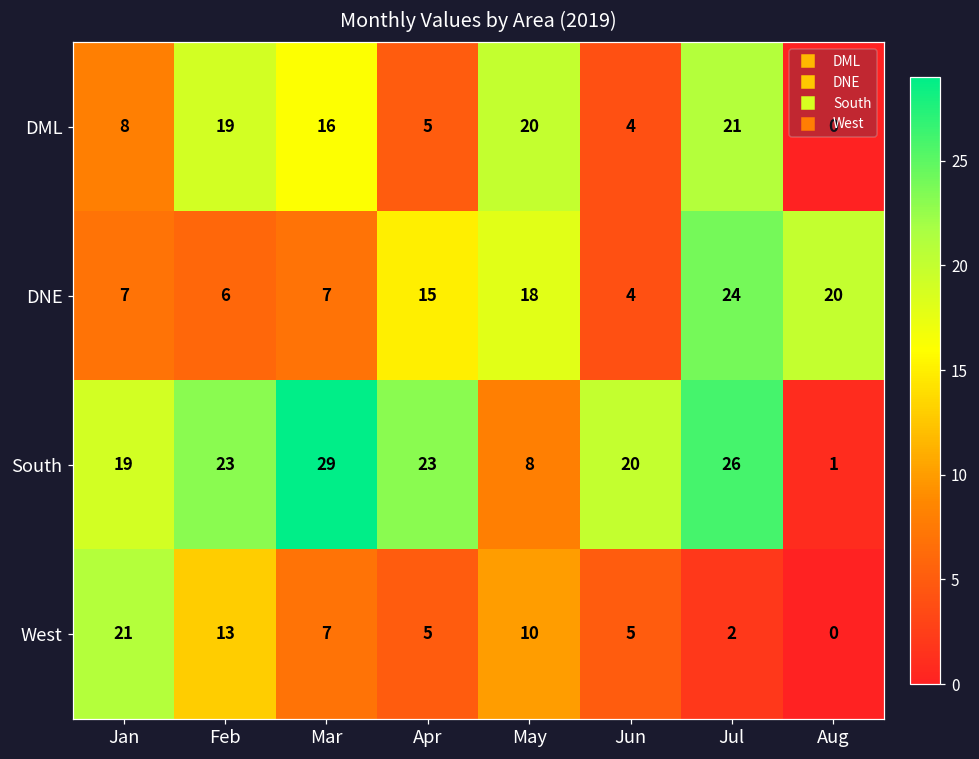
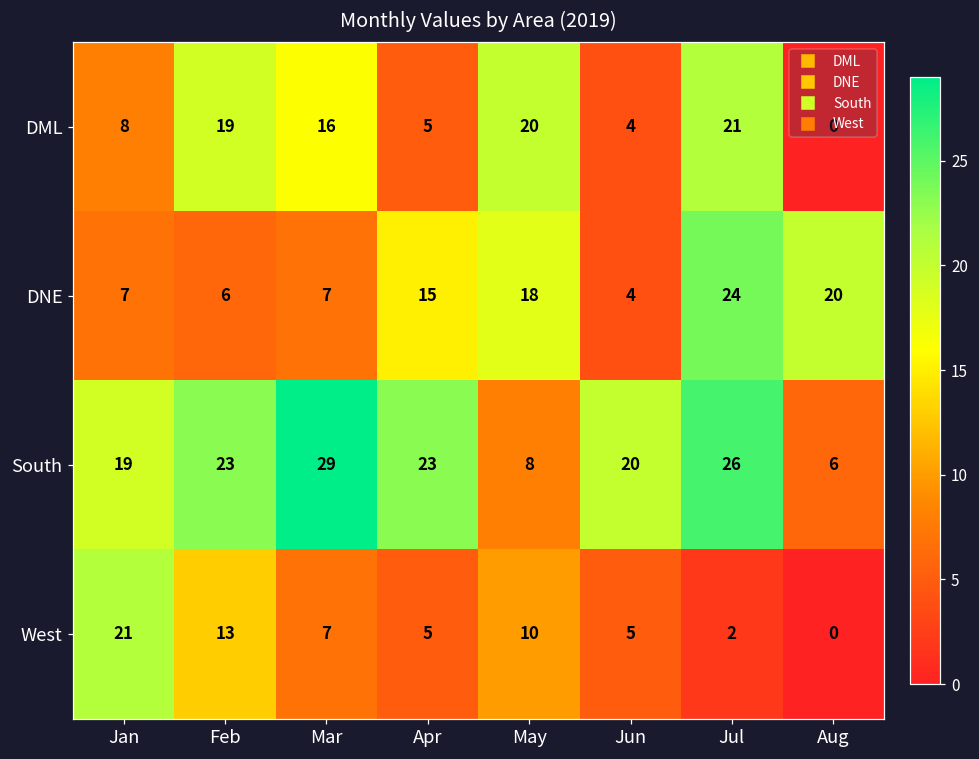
  {
    "DML": {
      "Jan": 8,
      "Feb": 19,
      "Mar": 16,
      "Apr": 5,
      "May": 20,
      "Jun": 4,
      "Jul": 21
    },
    "DNE": {
      "Jan": 7,
      "Feb": 6,
      "Mar": 7,
      "Apr": 15,
      "May": 18,
      "Jun": 4,
      "Jul": 24,
      "Aug": 20
    },
    "South": {
      "Jan": 19,
      "Feb": 23,
      "Mar": 29,
      "Apr": 23,
      "May": 8,
      "Jun": 20,
      "Jul": 26,
-     "Aug": 1
+     "Aug": 6
    },
    "West": {
      "Jan": 21,
      "Feb": 13,
      "Mar": 7,
      "Apr": 5,
      "May": 10,
      "Jun": 5,
      "Jul": 2,
      "Aug": 0
    }
  }
